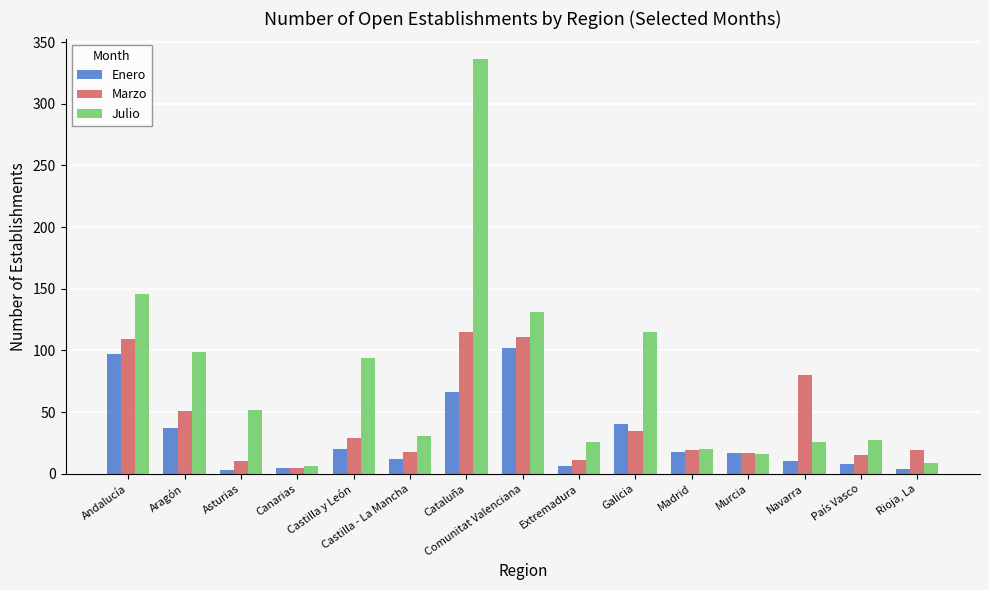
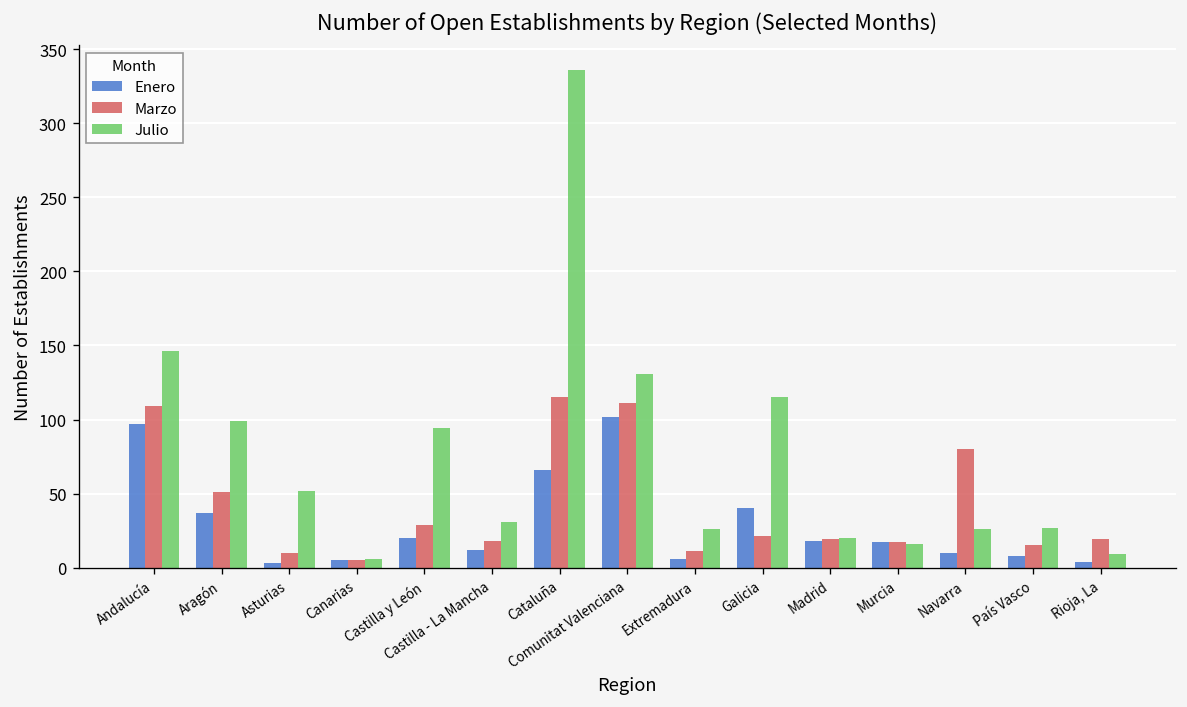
  {
    "Enero": {
      "Andalucía": 97,
      "Aragón": 37,
      "Asturias": 3,
      "Canarias": 5,
      "Castilla y León": 20,
      "Castilla - La Mancha": 12,
      "Cataluña": 66,
      "Comunitat Valenciana": 102,
      "Extremadura": 6,
      "Galicia": 40,
      "Madrid": 18,
      "Murcia": 17,
      "Navarra": 10,
      "País Vasco": 8,
      "Rioja, La": 4
    },
    "Marzo": {
      "Andalucía": 109,
      "Aragón": 51,
      "Asturias": 10,
      "Canarias": 5,
      "Castilla y León": 29,
      "Castilla - La Mancha": 18,
      "Cataluña": 115,
      "Comunitat Valenciana": 111,
      "Extremadura": 11,
-     "Galicia": 35,
+     "Galicia": 21,
      "Madrid": 19,
      "Murcia": 17,
      "Navarra": 80,
      "País Vasco": 15,
      "Rioja, La": 19
    },
    "Julio": {
      "Andalucía": 146,
      "Aragón": 99,
      "Asturias": 52,
      "Canarias": 6,
      "Castilla y León": 94,
      "Castilla - La Mancha": 31,
      "Cataluña": 336,
      "Comunitat Valenciana": 131,
      "Extremadura": 26,
      "Galicia": 115,
      "Madrid": 20,
      "Murcia": 16,
      "Navarra": 26,
      "País Vasco": 27,
      "Rioja, La": 9
    }
  }
